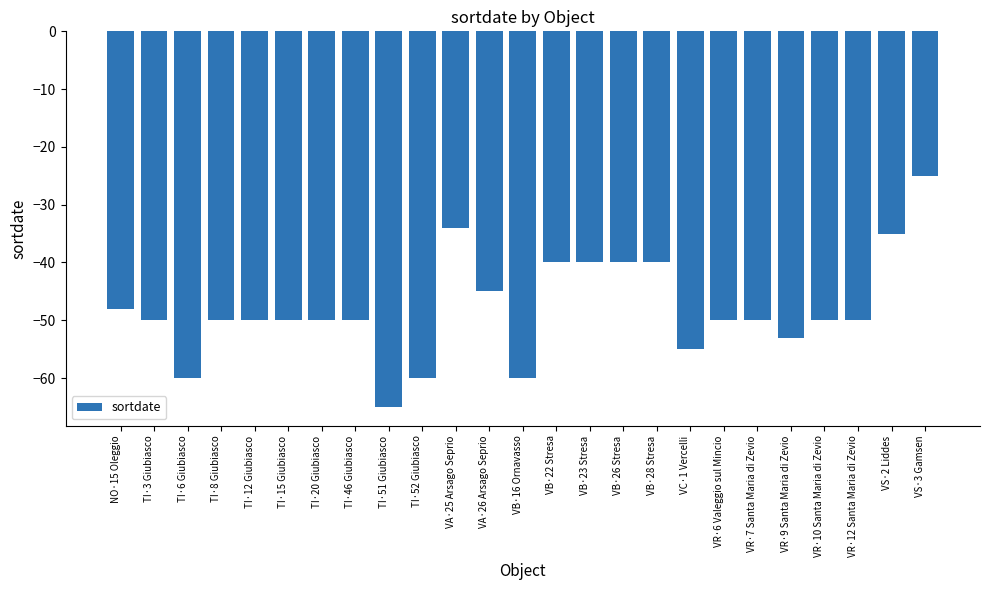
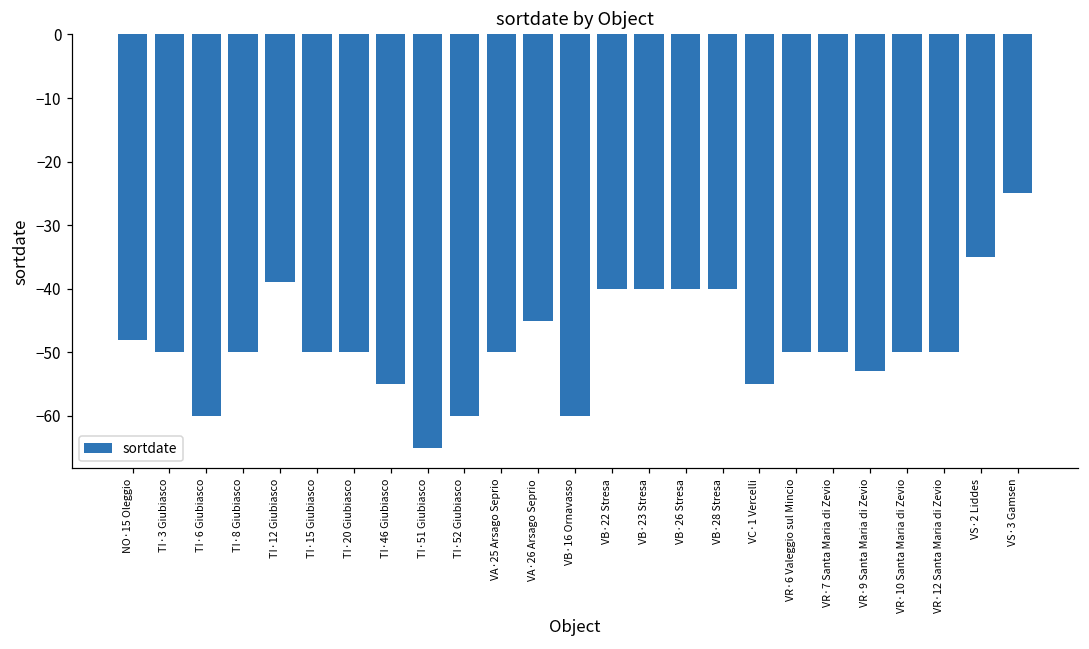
  {
    "NO·15 Oleggio": -48,
    "TI·3 Giubiasco": -50,
    "TI·6 Giubiasco": -60,
    "TI·8 Giubiasco": -50,
-   "TI·12 Giubiasco": -50,
+   "TI·12 Giubiasco": -39,
    "TI·15 Giubiasco": -50,
    "TI·20 Giubiasco": -50,
-   "TI·46 Giubiasco": -50,
+   "TI·46 Giubiasco": -55,
    "TI·51 Giubiasco": -65,
    "TI·52 Giubiasco": -60,
-   "VA·25 Arsago Seprio": -34,
+   "VA·25 Arsago Seprio": -50,
    "VA·26 Arsago Seprio": -45,
    "VB·16 Ornavasso": -60,
    "VB·22 Stresa": -40,
    "VB·23 Stresa": -40,
    "VB·26 Stresa": -40,
    "VB·28 Stresa": -40,
    "VC·1 Vercelli": -55,
    "VR·6 Valeggio sul Mincio": -50,
    "VR·7 Santa Maria di Zevio": -50,
    "VR·9 Santa Maria di Zevio": -53,
    "VR·10 Santa Maria di Zevio": -50,
    "VR·12 Santa Maria di Zevio": -50,
    "VS·2 Liddes": -35,
    "VS·3 Gamsen": -25
  }
